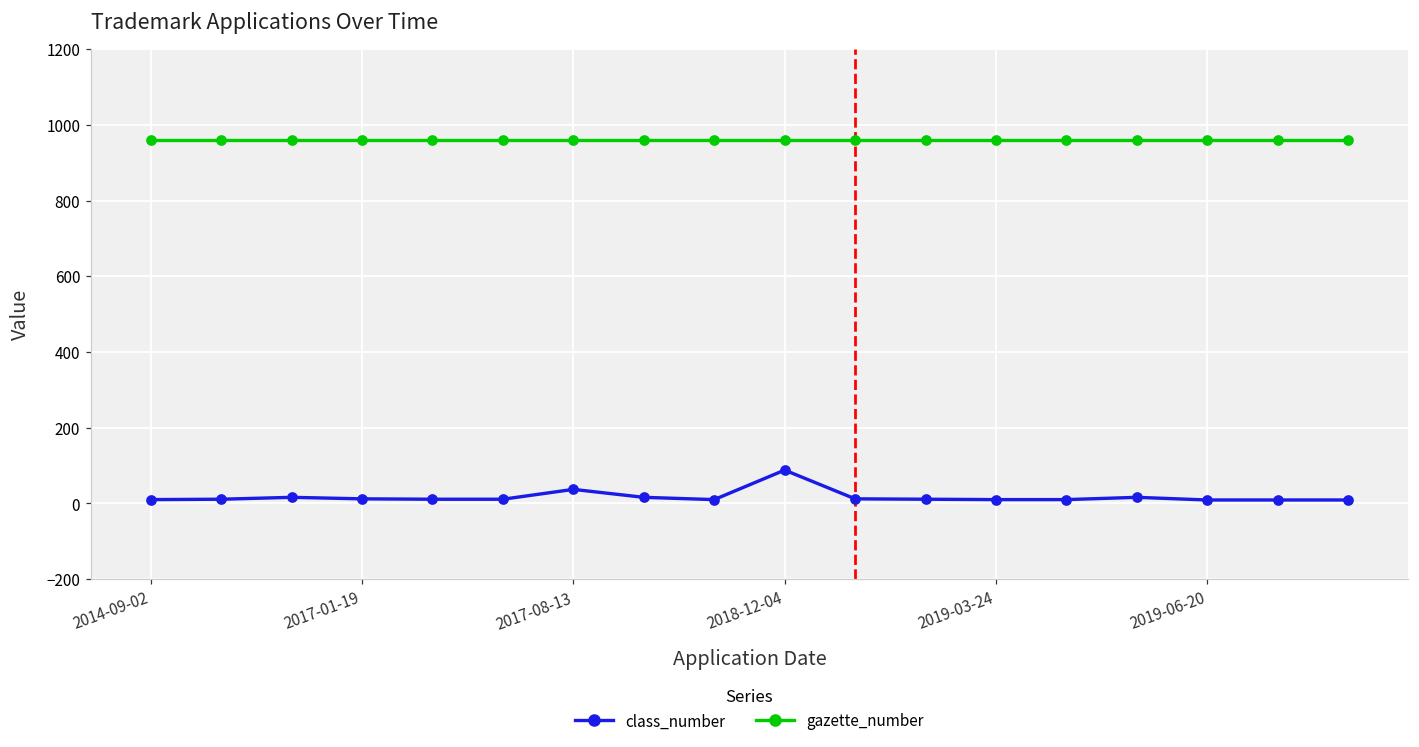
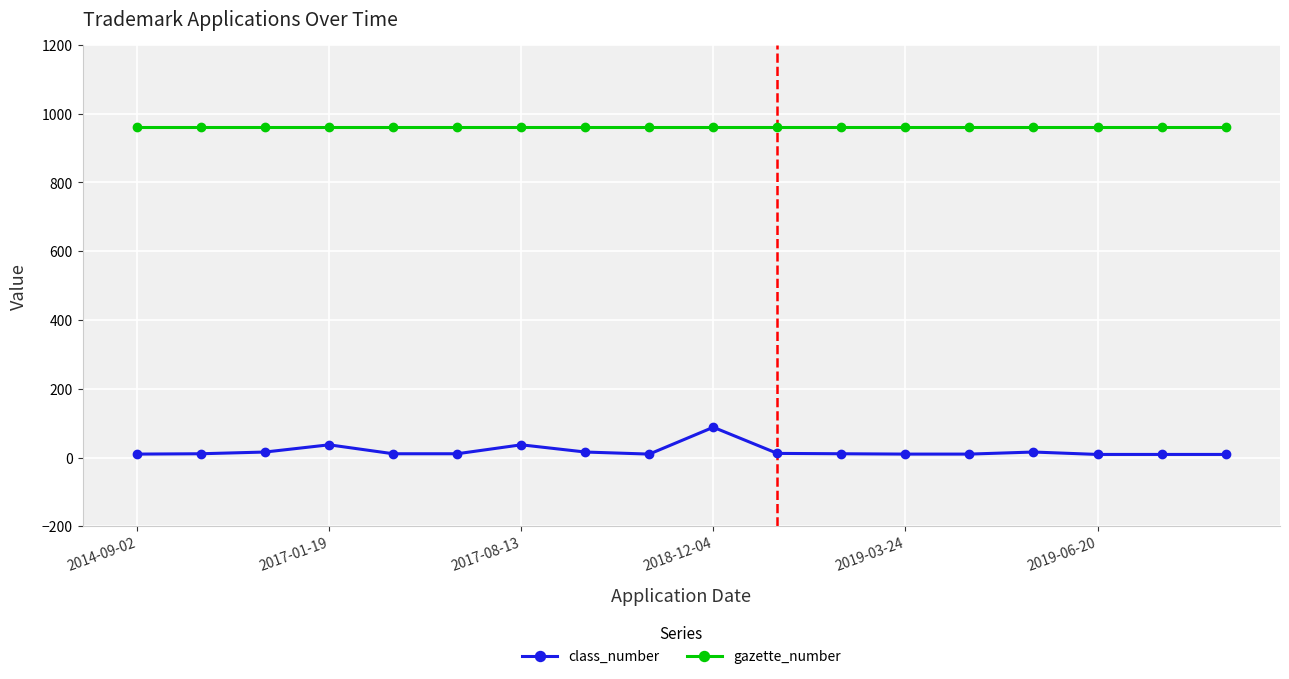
  {
    "class_number": {
      "2014-09-02": 10,
-     "2017-01-19": 10,
+     "2017-01-19": 40,
      "2017-08-13": 40,
      "2018-12-04": 90,
      "2019-03-24": 10,
      "2019-06-20": 10
    },
    "gazette_number": {
      "2014-09-02": 960,
      "2017-01-19": 960,
      "2017-08-13": 960,
      "2018-12-04": 960,
      "2019-03-24": 960,
      "2019-06-20": 960
    }
  }
